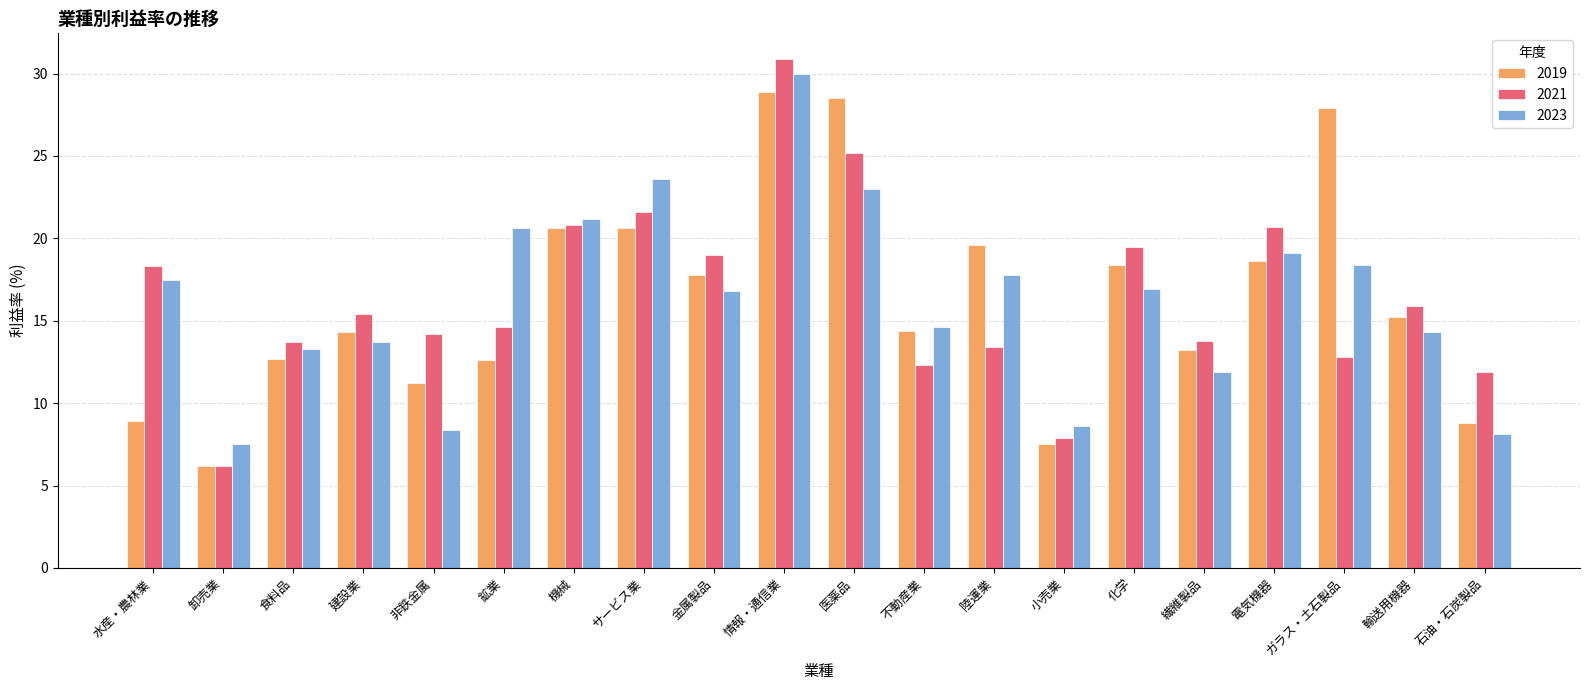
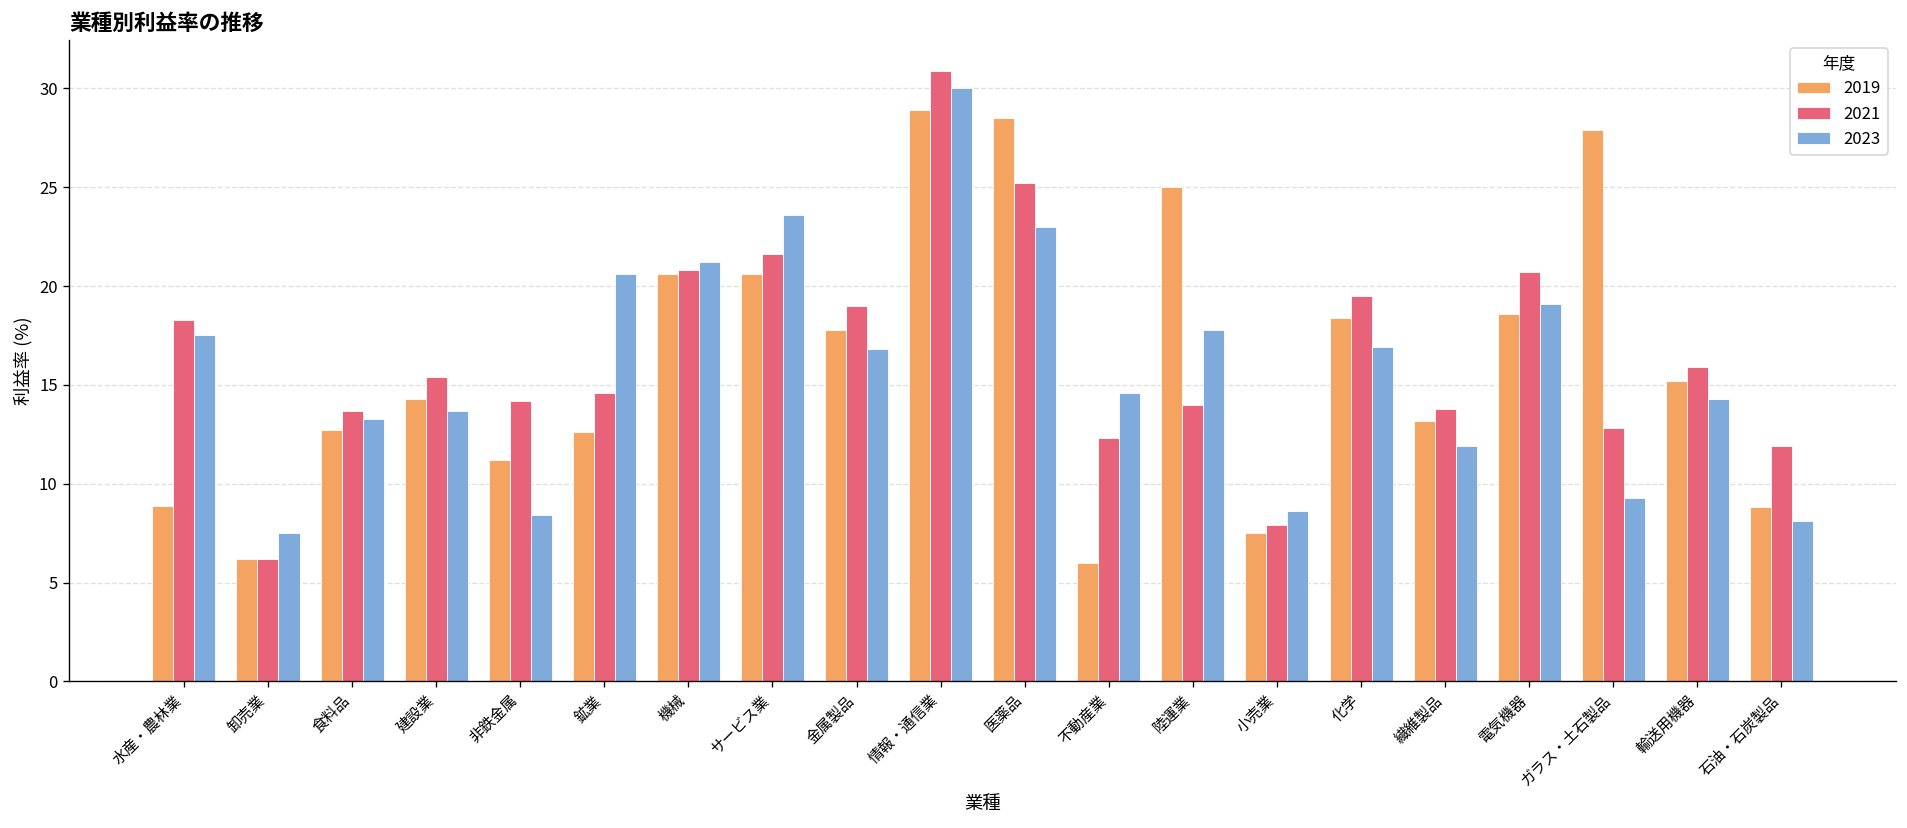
  {
    "2019": {
      "水産・農林業": 8.9,
      "卸売業": 6.2,
      "食料品": 12.7,
      "建設業": 14.3,
      "非鉄金属": 11.2,
      "鉱業": 12.6,
      "機械": 20.6,
      "サービス業": 20.6,
      "金属製品": 17.8,
      "情報・通信業": 28.9,
      "医薬品": 28.5,
-     "不動産業": 14.4,
-     "陸運業": 19.6,
+     "不動産業": 6.0,
+     "陸運業": 25.0,
      "小売業": 7.5,
      "化学": 18.4,
      "繊維製品": 13.2,
      "電気機器": 18.6,
      "ガラス・土石製品": 27.9,
      "輸送用機器": 15.2,
      "石油・石炭製品": 8.8
    },
    "2021": {
      "水産・農林業": 18.3,
      "卸売業": 6.2,
      "食料品": 13.7,
      "建設業": 15.4,
      "非鉄金属": 14.2,
      "鉱業": 14.6,
      "機械": 20.8,
      "サービス業": 21.6,
      "金属製品": 19.0,
      "情報・通信業": 30.9,
      "医薬品": 25.2,
      "不動産業": 12.3,
-     "陸運業": 13.4,
+     "陸運業": 14.0,
      "小売業": 7.9,
      "化学": 19.5,
      "繊維製品": 13.8,
      "電気機器": 20.7,
      "ガラス・土石製品": 12.8,
      "輸送用機器": 15.9,
      "石油・石炭製品": 11.9
    },
    "2023": {
      "水産・農林業": 17.5,
      "卸売業": 7.5,
      "食料品": 13.3,
      "建設業": 13.7,
      "非鉄金属": 8.4,
      "鉱業": 20.6,
      "機械": 21.2,
      "サービス業": 23.6,
      "金属製品": 16.8,
      "情報・通信業": 30.0,
      "医薬品": 23.0,
      "不動産業": 14.6,
      "陸運業": 17.8,
      "小売業": 8.6,
      "化学": 16.9,
      "繊維製品": 11.9,
      "電気機器": 19.1,
-     "ガラス・土石製品": 18.4,
+     "ガラス・土石製品": 9.3,
      "輸送用機器": 14.3,
      "石油・石炭製品": 8.1
    }
  }
